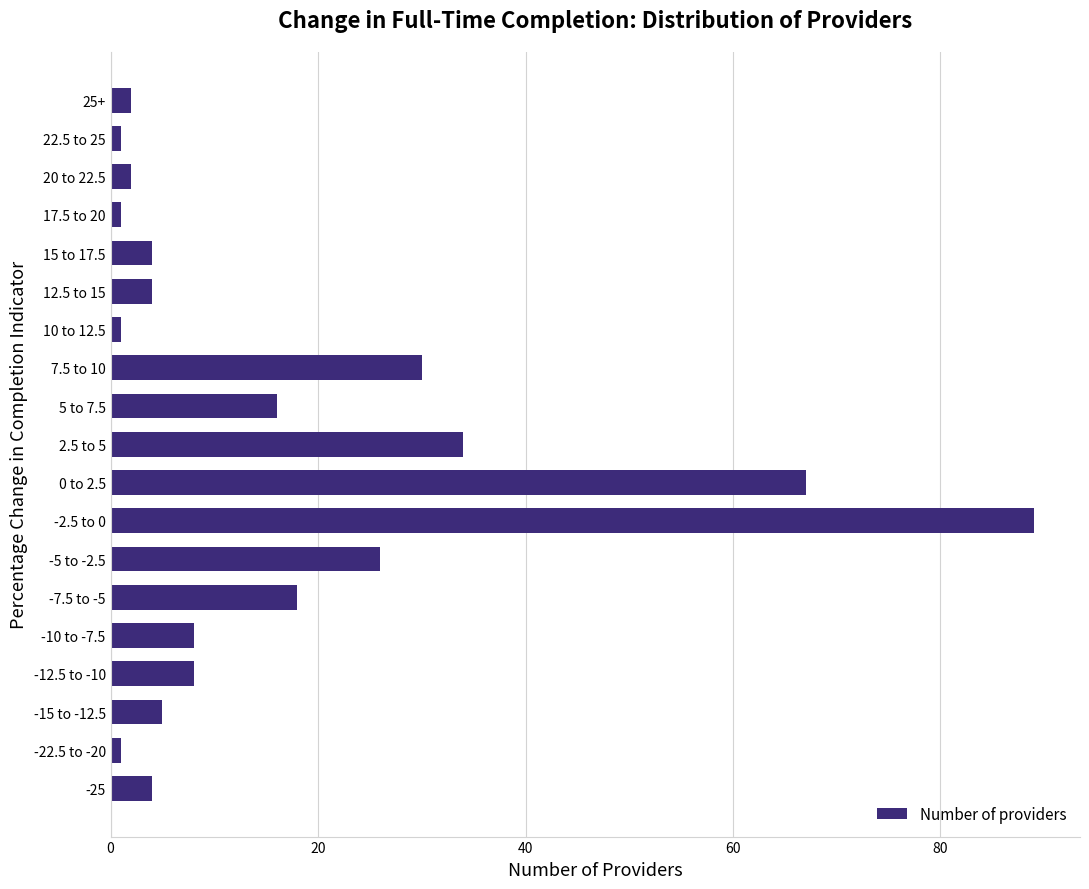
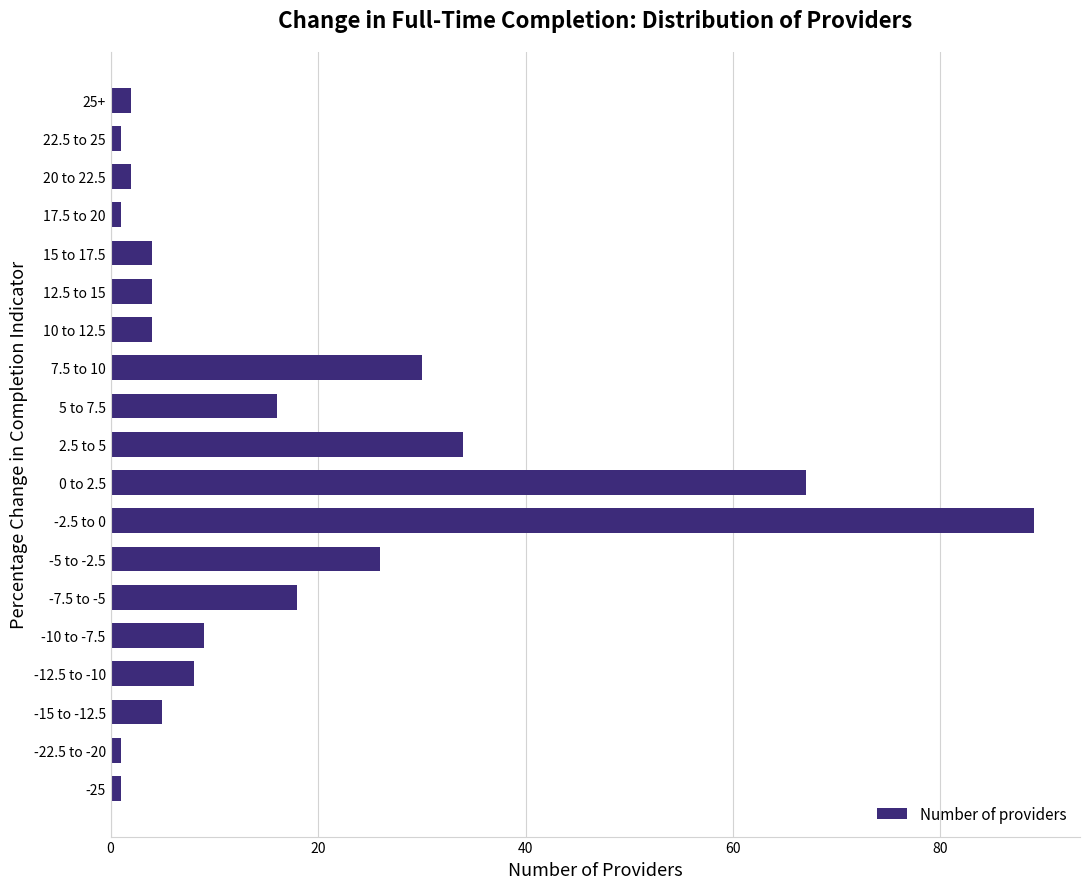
  {
    "25+": 2,
    "22.5 to 25": 1,
    "20 to 22.5": 2,
    "17.5 to 20": 1,
    "15 to 17.5": 4,
    "12.5 to 15": 4,
-   "10 to 12.5": 1,
+   "10 to 12.5": 4,
    "7.5 to 10": 30,
    "5 to 7.5": 16,
    "2.5 to 5": 34,
    "0 to 2.5": 67,
    "-2.5 to 0": 89,
    "-5 to -2.5": 26,
    "-7.5 to -5": 18,
-   "-10 to -7.5": 8,
+   "-10 to -7.5": 9,
    "-12.5 to -10": 8,
    "-15 to -12.5": 5,
    "-22.5 to -20": 1,
-   "-25": 4
+   "-25": 1
  }
